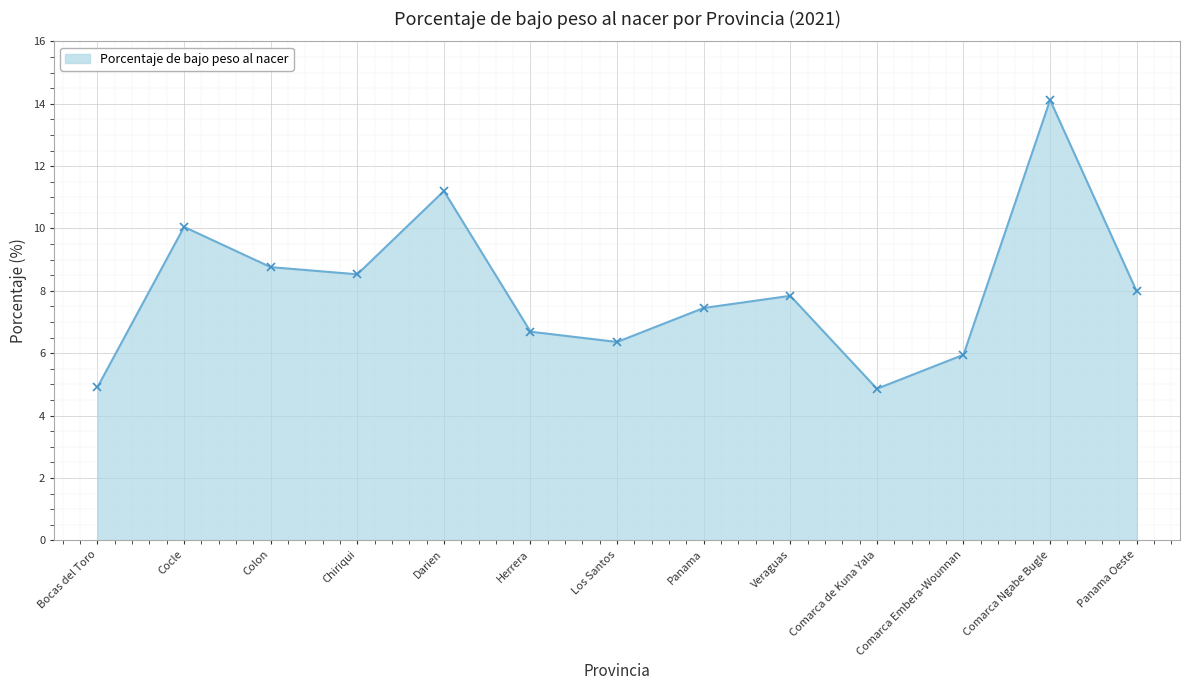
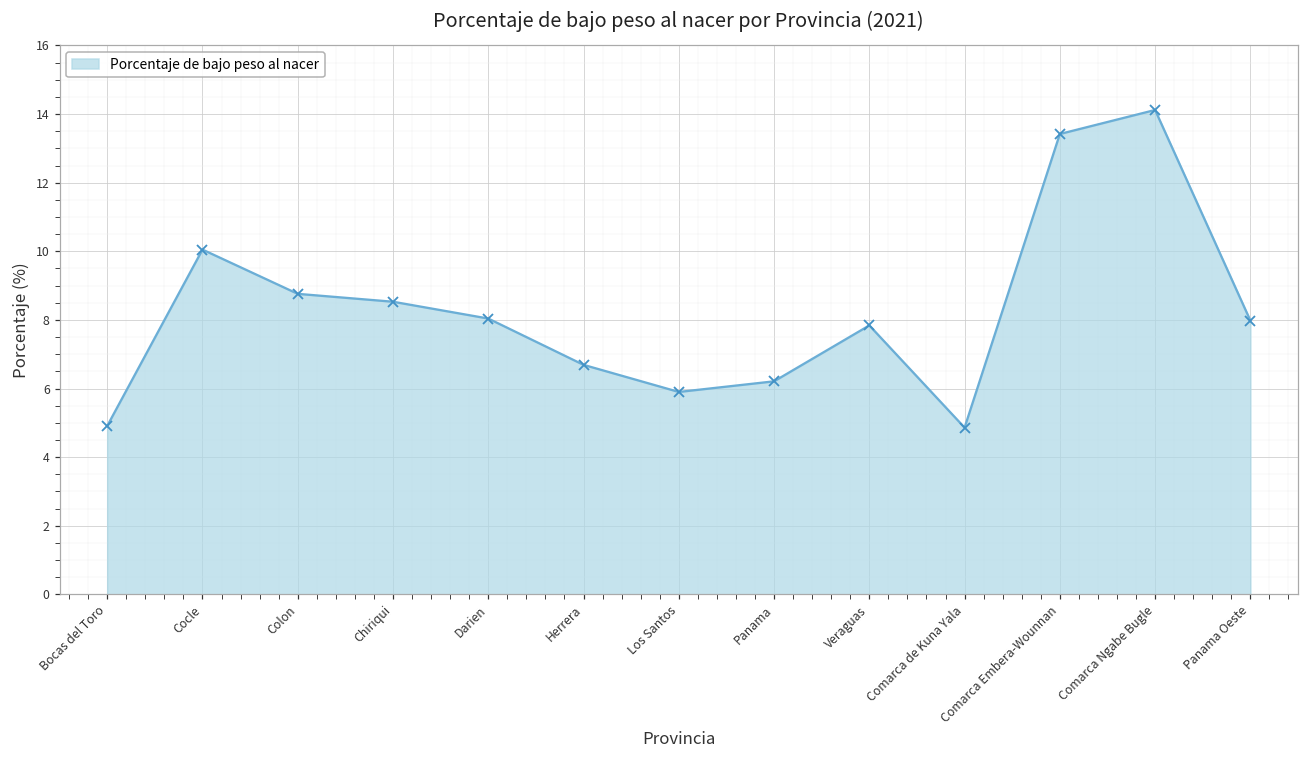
  {
    "Bocas del Toro": 4.9,
    "Cocle": 10.1,
    "Colon": 8.8,
    "Chiriqui": 8.5,
-   "Darien": 11.2,
+   "Darien": 8.0,
    "Herrera": 6.7,
-   "Los Santos": 6.4,
-   "Panama": 7.5,
+   "Los Santos": 5.9,
+   "Panama": 6.2,
    "Veraguas": 7.8,
    "Comarca de Kuna Yala": 4.9,
-   "Comarca Embera-Wounnan": 6.0,
+   "Comarca Embera-Wounnan": 13.4,
    "Comarca Ngabe Bugle": 14.1,
    "Panama Oeste": 8.0
  }
